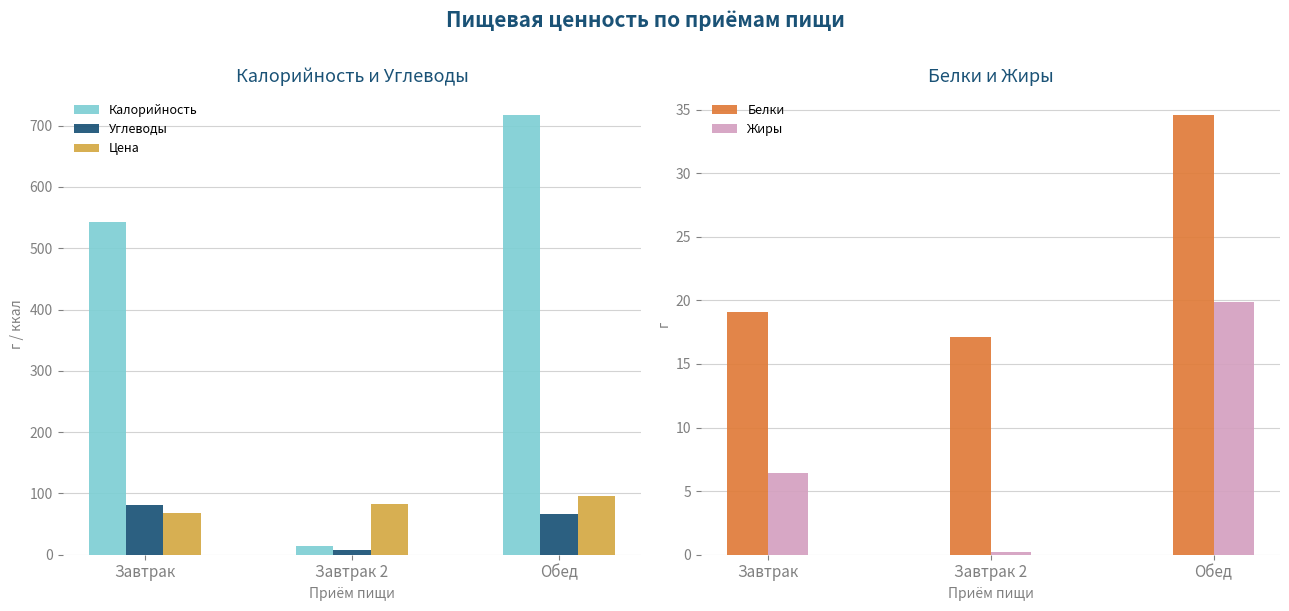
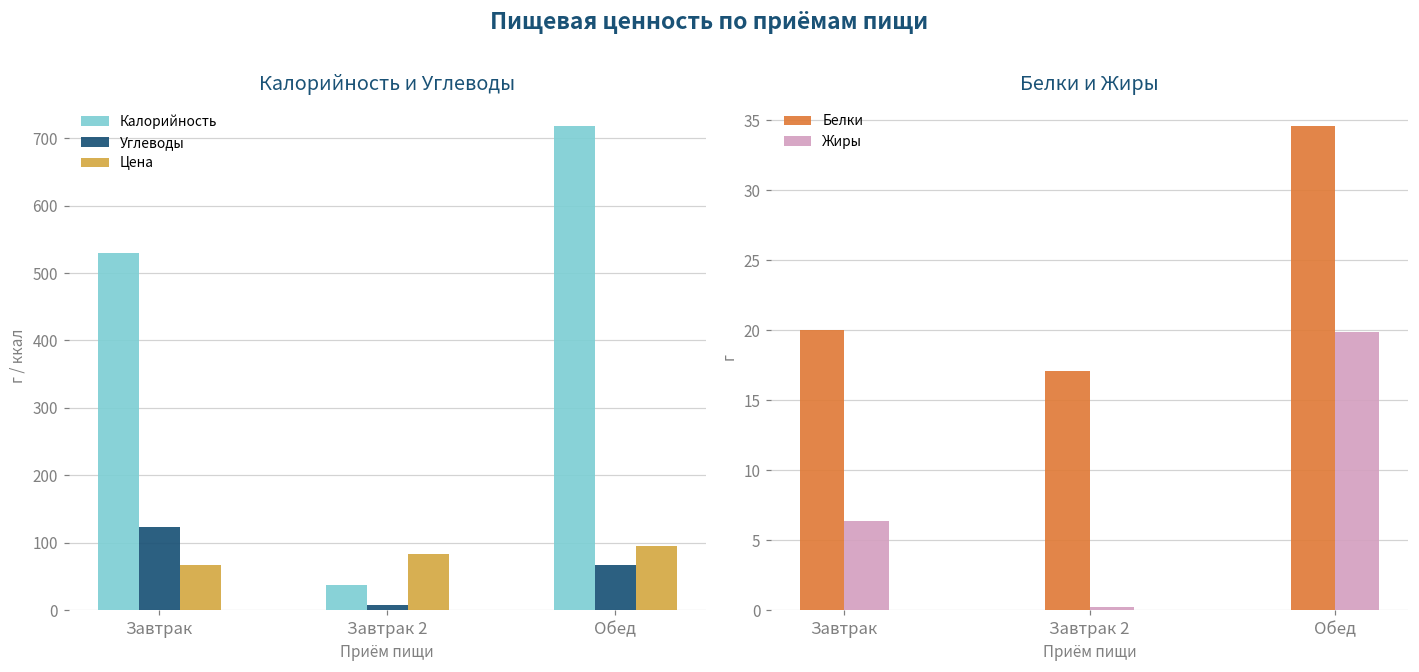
  {
    "Калорийность и Углеводы": {
      "Калорийность": {
-       "Завтрак": 540,
-       "Завтрак 2": 10,
+       "Завтрак": 530,
+       "Завтрак 2": 40,
        "Обед": 720
      },
      "Углеводы": {
-       "Завтрак": 80,
+       "Завтрак": 120,
        "Завтрак 2": 10,
        "Обед": 70
      },
      "Цена": {
        "Завтрак": 70,
        "Завтрак 2": 80,
        "Обед": 100
      }
    },
    "Белки и Жиры": {
      "Белки": {
-       "Завтрак": 19.1,
+       "Завтрак": 20.0,
        "Завтрак 2": 17.1,
        "Обед": 34.6
      },
      "Жиры": {
        "Завтрак": 6.4,
        "Завтрак 2": 0.2,
        "Обед": 19.9
      }
    }
  }
